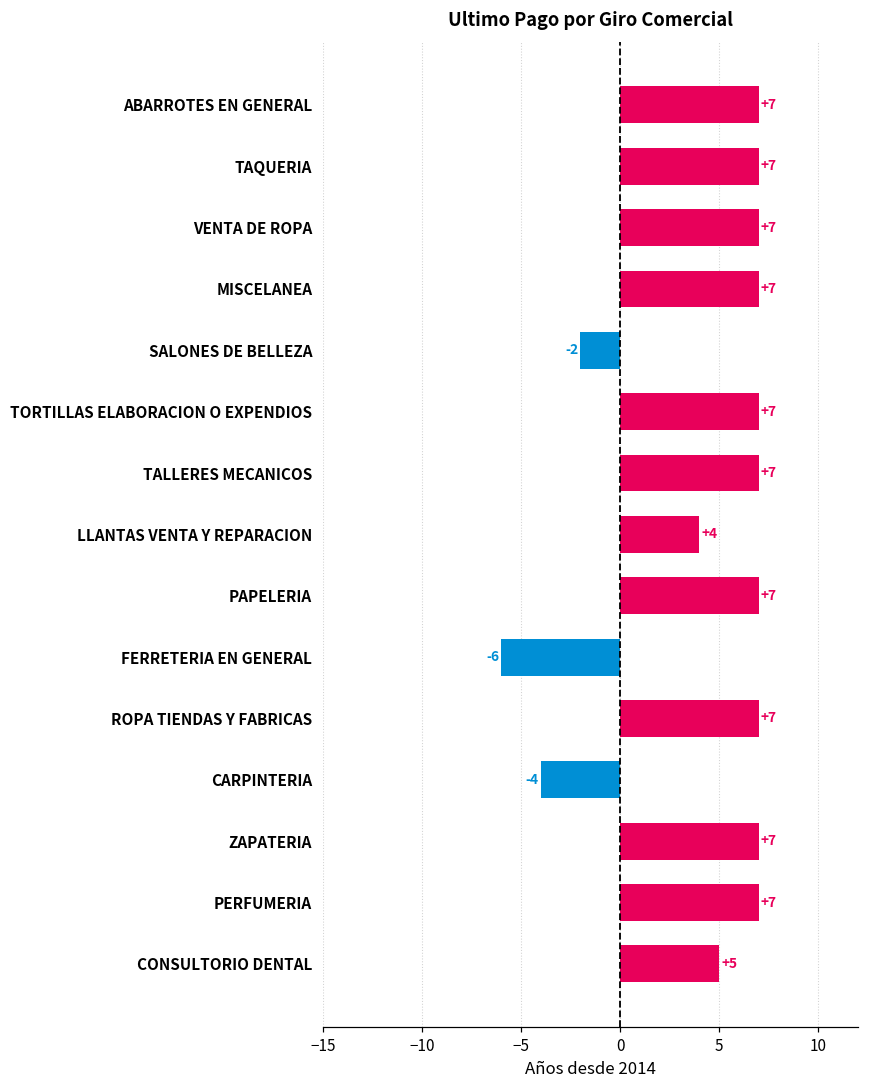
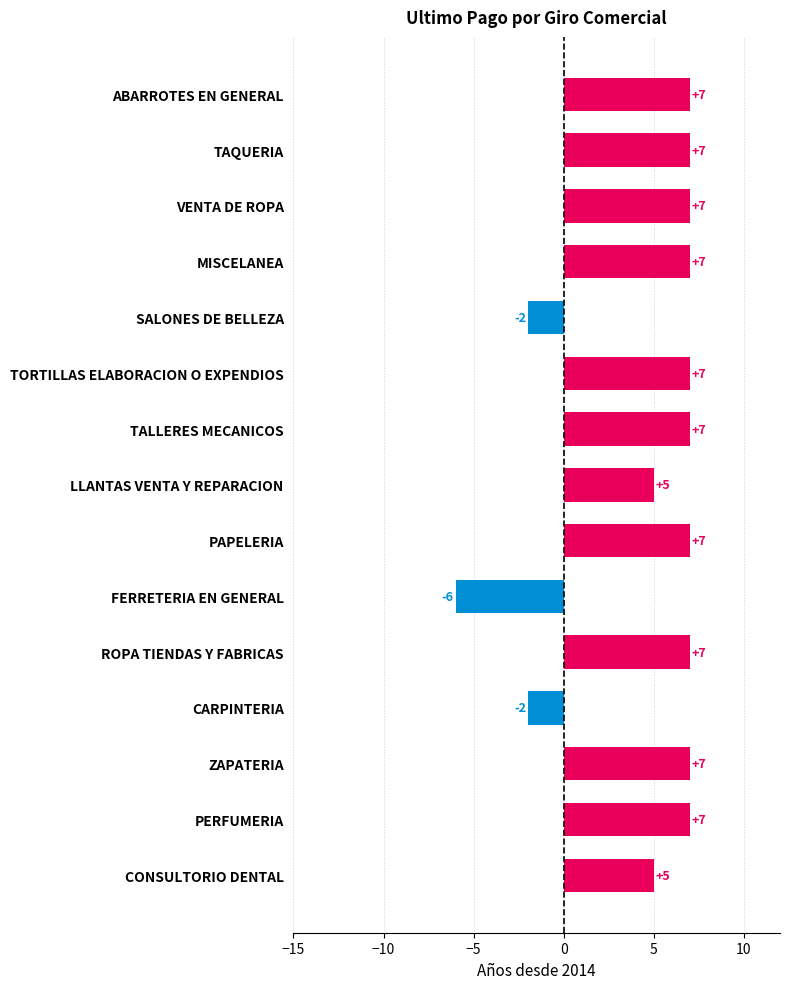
  {
    "ABARROTES EN GENERAL": "+7",
    "TAQUERIA": "+7",
    "VENTA DE ROPA": "+7",
    "MISCELANEA": "+7",
    "SALONES DE BELLEZA": "-2",
    "TORTILLAS ELABORACION O EXPENDIOS": "+7",
    "TALLERES MECANICOS": "+7",
-   "LLANTAS VENTA Y REPARACION": "+4",
+   "LLANTAS VENTA Y REPARACION": "+5",
    "PAPELERIA": "+7",
    "FERRETERIA EN GENERAL": "-6",
    "ROPA TIENDAS Y FABRICAS": "+7",
-   "CARPINTERIA": "-4",
+   "CARPINTERIA": "-2",
    "ZAPATERIA": "+7",
    "PERFUMERIA": "+7",
    "CONSULTORIO DENTAL": "+5"
  }
